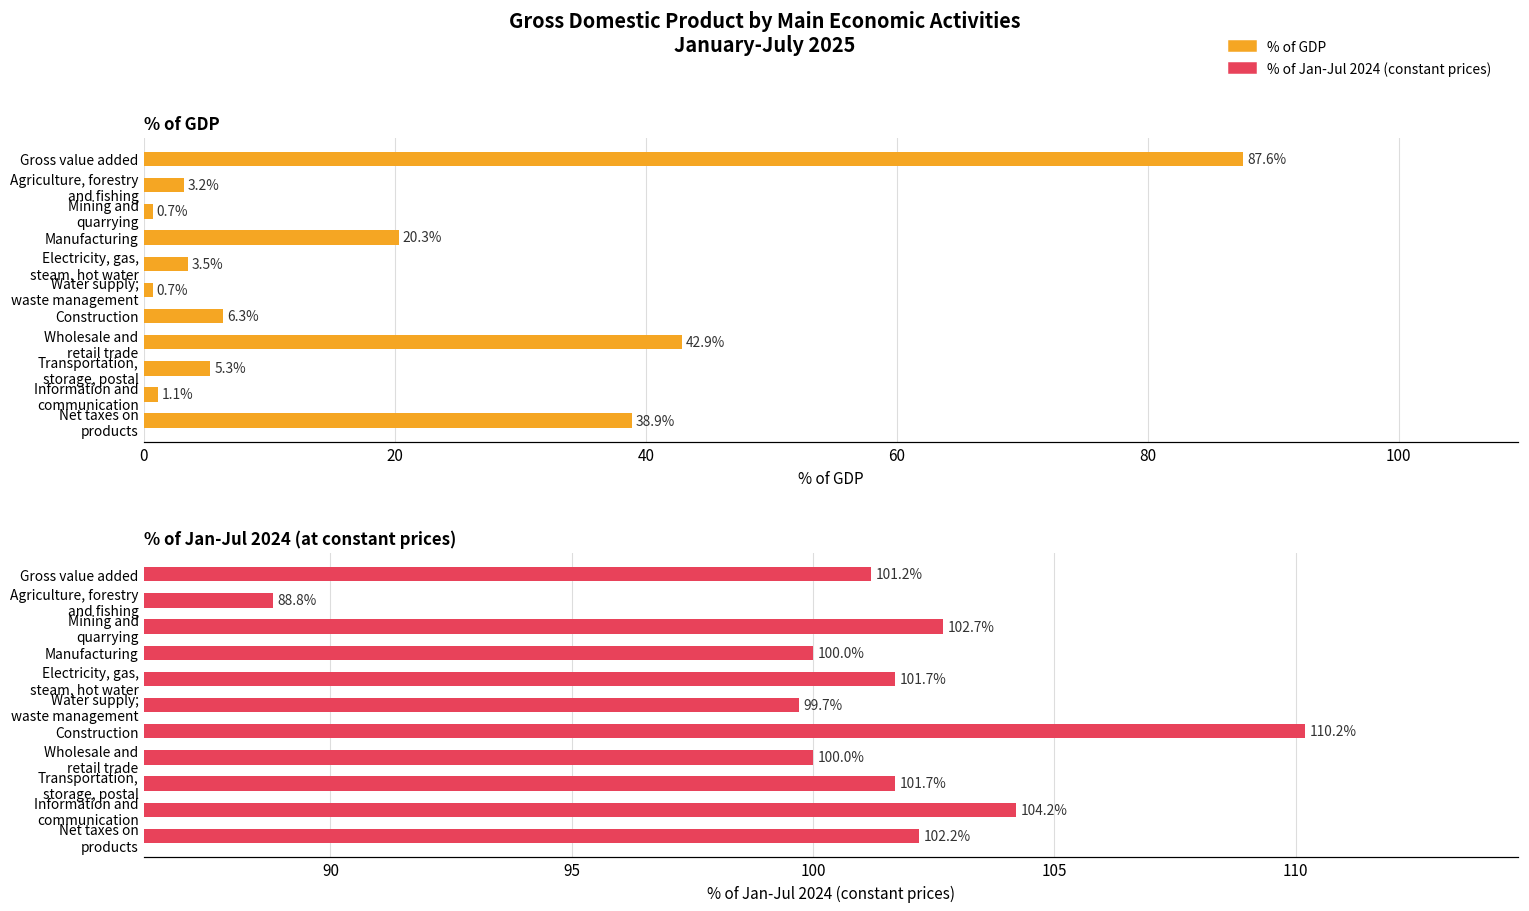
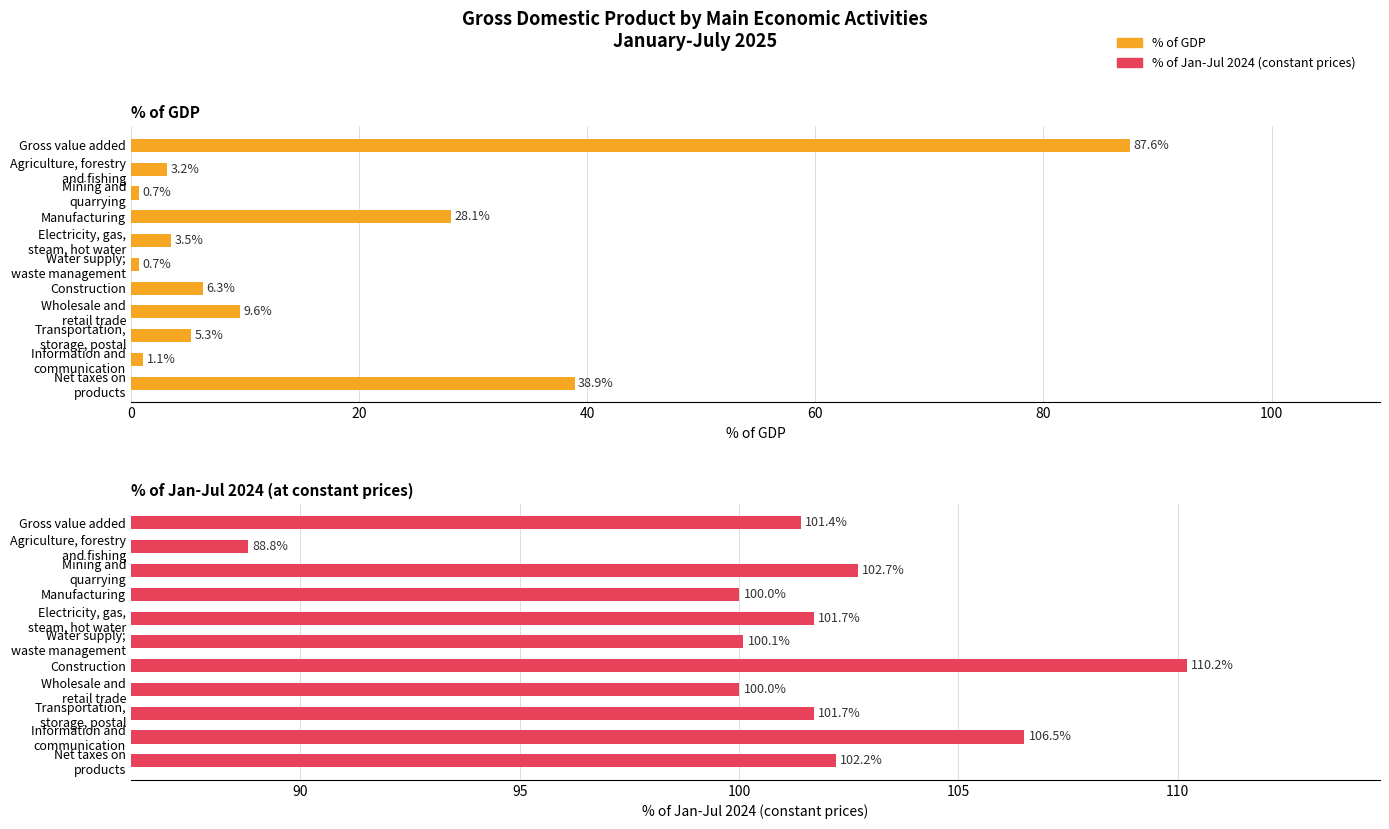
  {
    "% of GDP": {
      "Gross value added": "87.6%",
      "Agriculture, forestry and fishing": "3.2%",
      "Mining and quarrying": "0.7%",
-     "Manufacturing": "20.3%",
+     "Manufacturing": "28.1%",
      "Water supply; waste management": "0.7%",
      "Construction": "6.3%",
-     "Wholesale and retail trade": "42.9%",
+     "Wholesale and retail trade": "9.6%",
      "Transportation, storage, postal": "5.3%",
      "Information and communication": "1.1%",
      "Net taxes on products": "38.9%"
    },
    "% of Jan-Jul 2024 (at constant prices)": {
-     "Gross value added": "101.2%",
+     "Gross value added": "101.4%",
      "Agriculture, forestry and fishing": "88.8%",
      "Manufacturing": "100.0%",
-     "Water supply; waste management": "99.7%",
+     "Water supply; waste management": "100.1%",
      "Construction": "110.2%",
      "Wholesale and retail trade": "100.0%",
-     "Information and communication": "104.2%"
+     "Information and communication": "106.5%"
    }
  }
